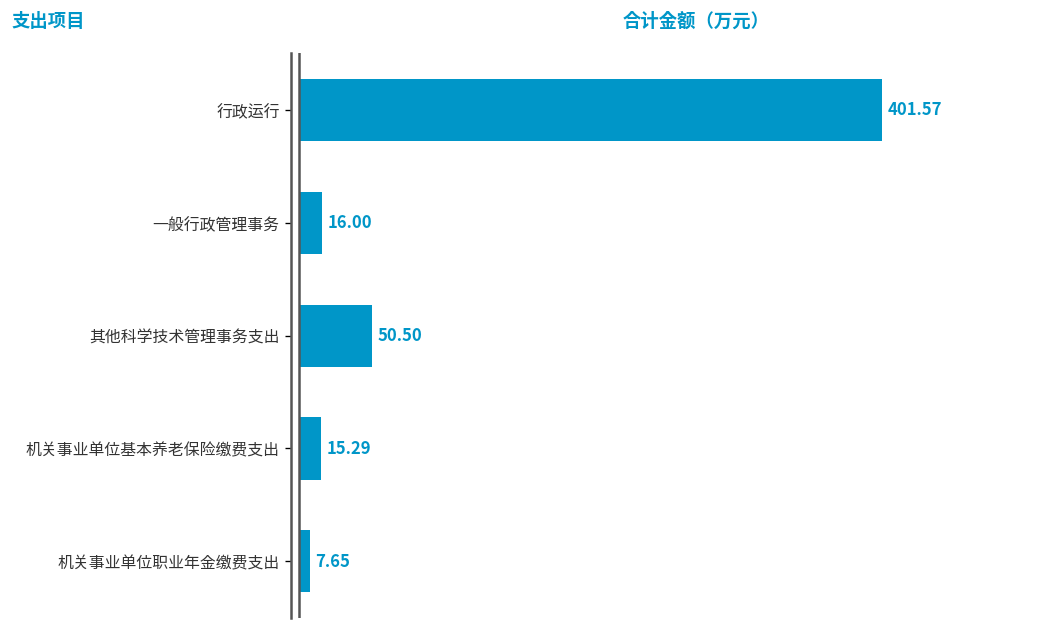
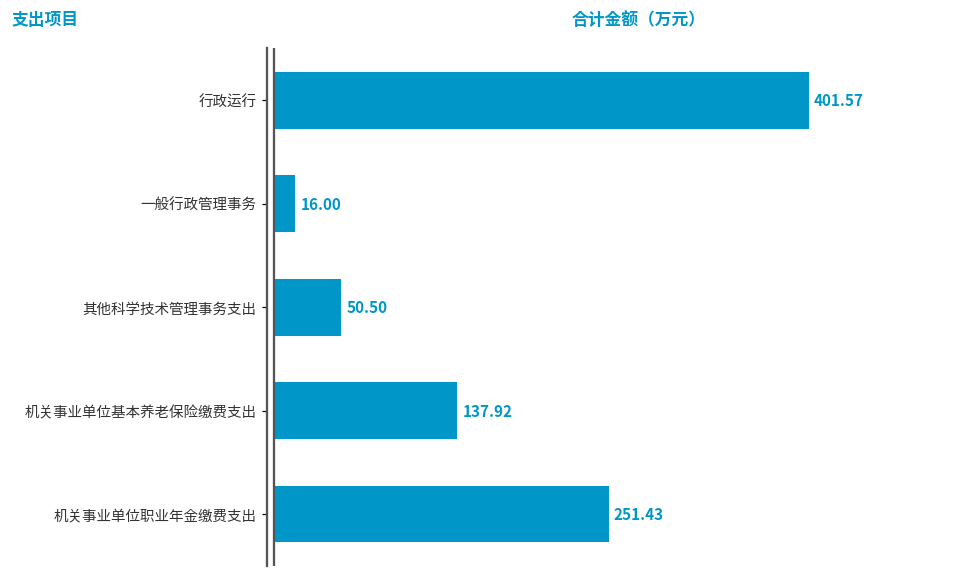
  {
    "行政运行": 401.57,
    "一般行政管理事务": 16.00,
    "其他科学技术管理事务支出": 50.50,
-   "机关事业单位基本养老保险缴费支出": 15.29,
-   "机关事业单位职业年金缴费支出": 7.65
+   "机关事业单位基本养老保险缴费支出": 137.92,
+   "机关事业单位职业年金缴费支出": 251.43
  }
